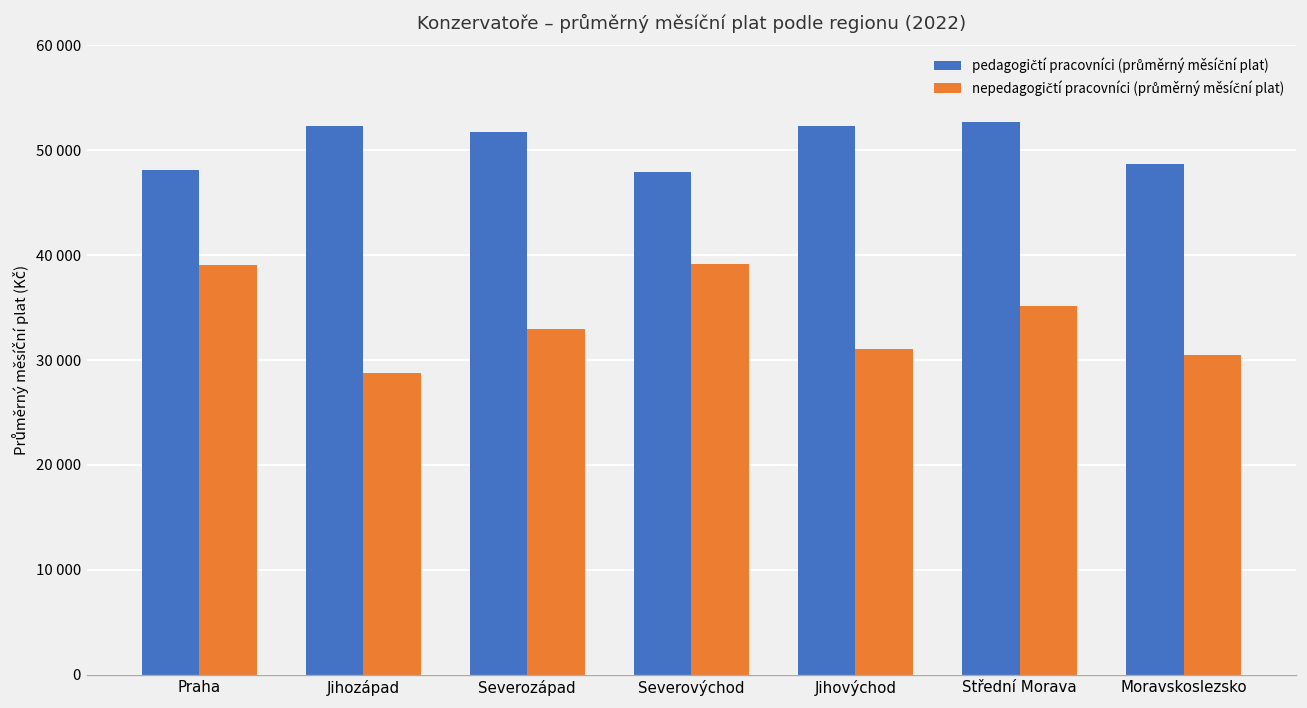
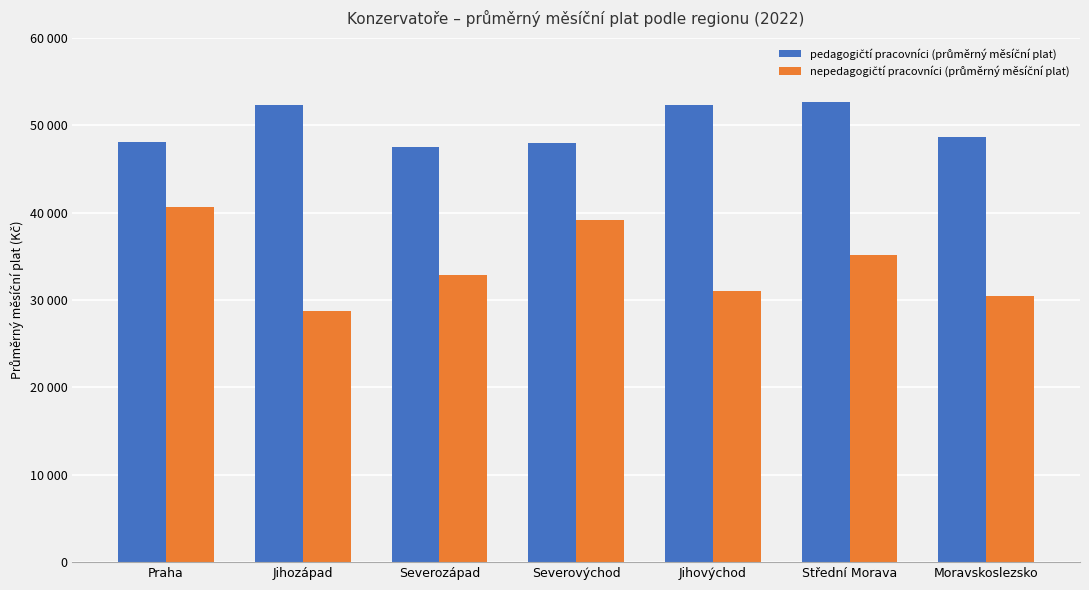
  {
    "pedagogičtí pracovníci (průměrný měsíční plat)": {
      "Praha": 48000,
      "Jihozápad": 52000,
-     "Severozápad": 52000,
+     "Severozápad": 47000,
      "Severovýchod": 48000,
      "Jihovýchod": 52000,
      "Střední Morava": 53000,
      "Moravskoslezsko": 49000
    },
    "nepedagogičtí pracovníci (průměrný měsíční plat)": {
-     "Praha": 39000,
+     "Praha": 41000,
      "Jihozápad": 29000,
      "Severozápad": 33000,
      "Severovýchod": 39000,
      "Jihovýchod": 31000,
      "Střední Morava": 35000,
      "Moravskoslezsko": 30000
    }
  }
